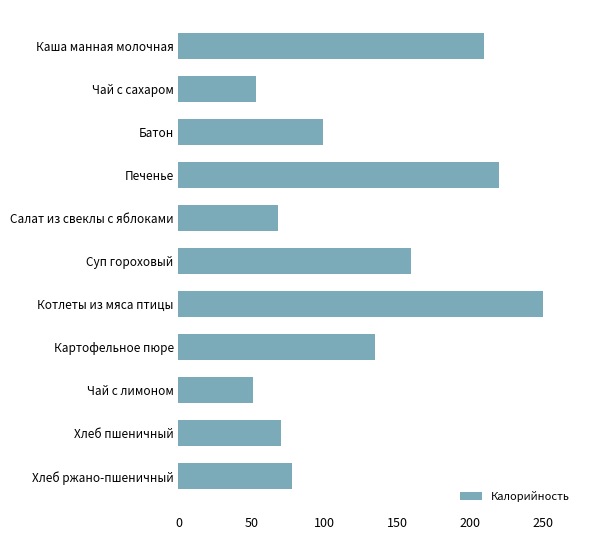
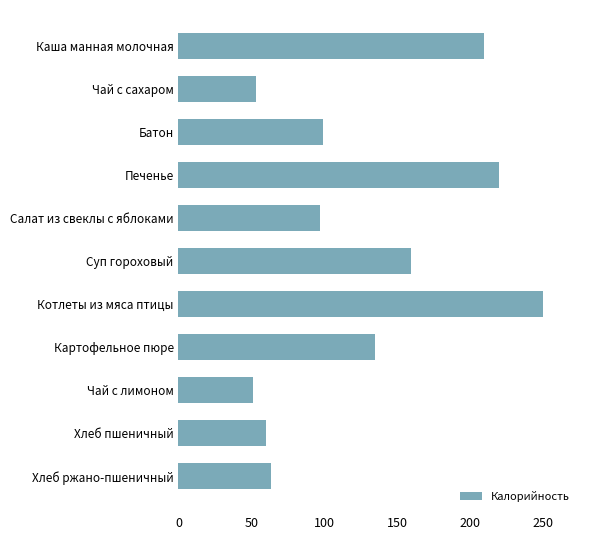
  {
    "Каша манная молочная": 209,
    "Чай с сахаром": 53,
    "Батон": 99,
    "Печенье": 220,
-   "Салат из свеклы с яблоками": 68,
+   "Салат из свеклы с яблоками": 97,
    "Суп гороховый": 159,
    "Котлеты из мяса птицы": 250,
    "Картофельное пюре": 135,
    "Чай с лимоном": 51,
-   "Хлеб пшеничный": 71,
-   "Хлеб ржано-пшеничный": 78
+   "Хлеб пшеничный": 60,
+   "Хлеб ржано-пшеничный": 63
  }
